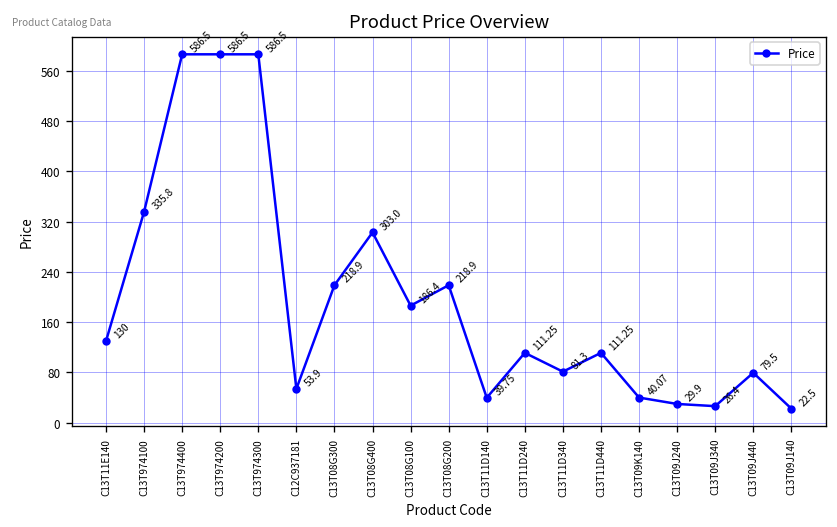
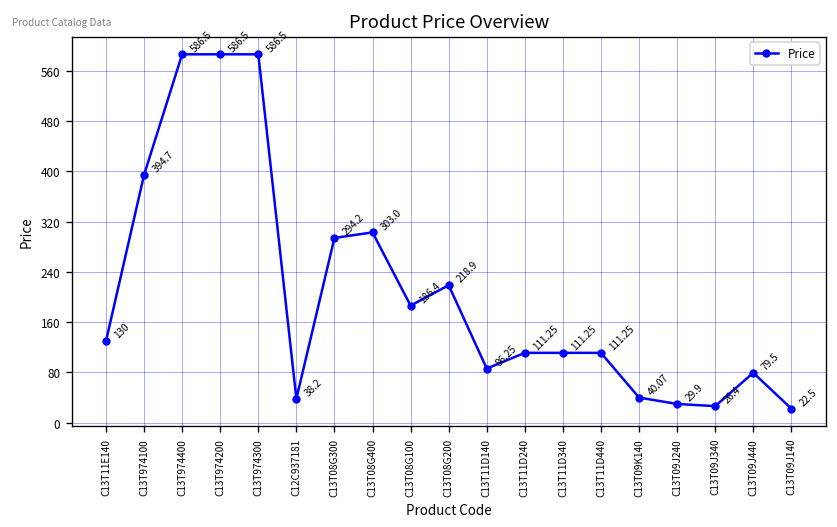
  {
    "C13T11E140": 130,
-   "C13T974100": 335.8,
+   "C13T974100": 394.7,
    "C13T974200": 586.5,
    "C13T974300": 586.5,
-   "C12C937181": 53.9,
-   "C13T08G300": 218.9,
+   "C12C937181": 38.2,
+   "C13T08G300": 294.2,
    "C13T08G400": 303.0,
    "C13T08G100": 186.4,
    "C13T08G200": 218.9,
-   "C13T11D140": 39.75,
+   "C13T11D140": 86.25,
    "C13T11D240": 111.25,
-   "C13T11D340": 81.3,
+   "C13T11D340": 111.25,
    "C13T11D440": 111.25,
    "C13T09K140": 40.07,
    "C13T09J240": 29.9,
    "C13T09J340": 26.4,
    "C13T09J440": 79.5,
    "C13T09J140": 22.5
  }
